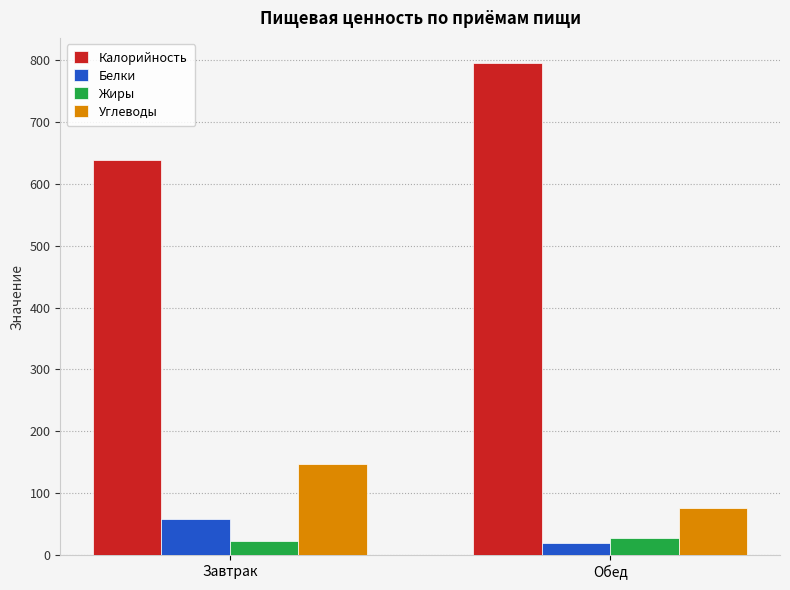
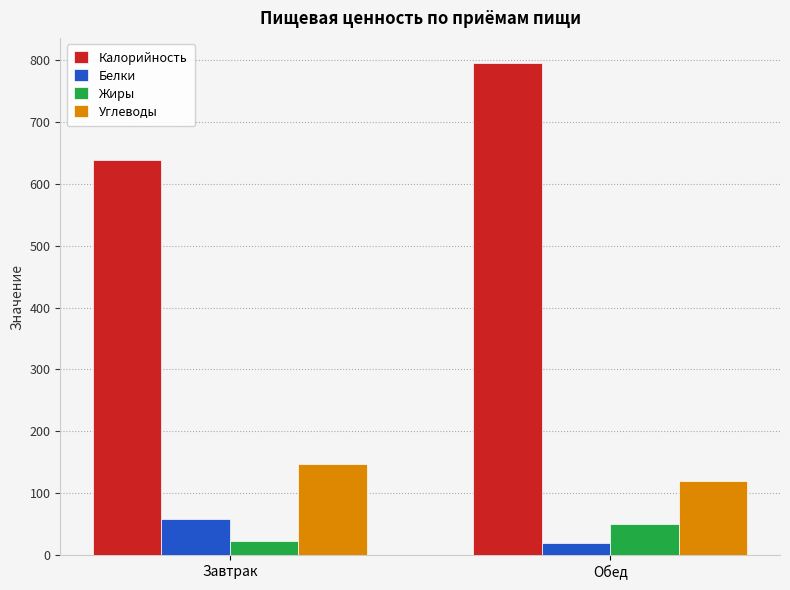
  {
    "Калорийность": {
      "Завтрак": 640,
      "Обед": 800
    },
    "Белки": {
      "Завтрак": 60,
      "Обед": 20
    },
    "Жиры": {
      "Завтрак": 20,
-     "Обед": 30
+     "Обед": 50
    },
    "Углеводы": {
      "Завтрак": 150,
-     "Обед": 80
+     "Обед": 120
    }
  }
